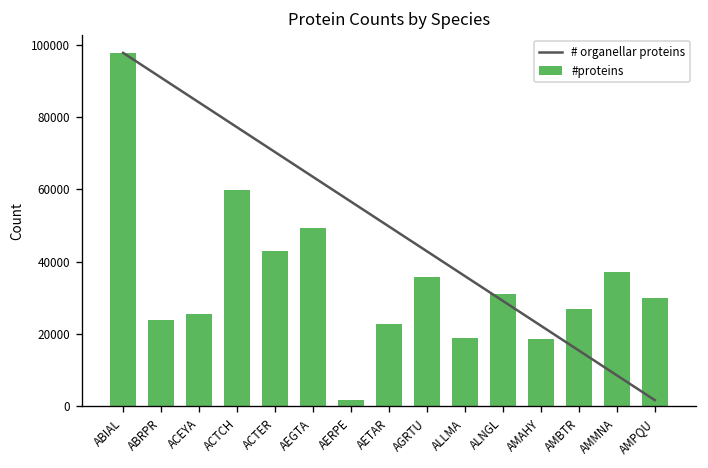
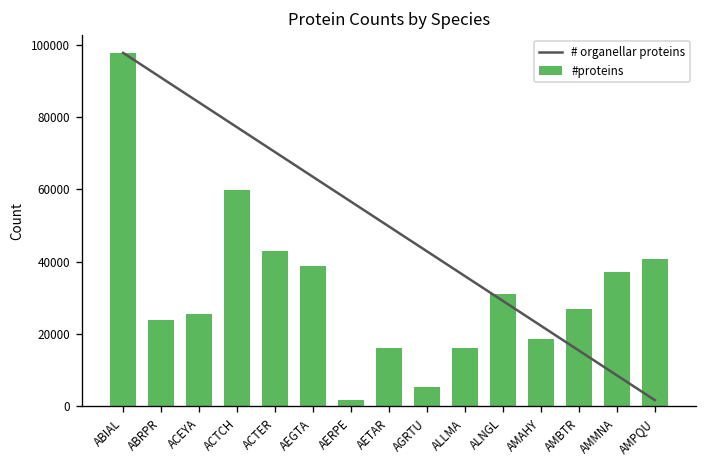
  {
    "# organellar proteins": {
      "ABIAL": 98000,
      "ABRPR": 91000,
      "ACEYA": 84000,
      "ACTCH": 77000,
      "ACTER": 70000,
      "AEGTA": 63000,
      "AERPE": 57000,
      "AETAR": 50000,
      "AGRTU": 43000,
      "ALLMA": 36000,
      "ALNGL": 29000,
      "AMAHY": 22000,
      "AMBTR": 15000,
      "AMMNA": 9000,
      "AMPQU": 2000
    },
    "#proteins": {
      "ABIAL": 98000,
      "ABRPR": 24000,
      "ACEYA": 26000,
      "ACTCH": 60000,
      "ACTER": 43000,
-     "AEGTA": 49000,
+     "AEGTA": 39000,
      "AERPE": 2000,
-     "AETAR": 23000,
-     "AGRTU": 36000,
-     "ALLMA": 19000,
+     "AETAR": 16000,
+     "AGRTU": 5000,
+     "ALLMA": 16000,
      "ALNGL": 31000,
      "AMAHY": 19000,
      "AMBTR": 27000,
      "AMMNA": 37000,
-     "AMPQU": 30000
+     "AMPQU": 41000
    }
  }
